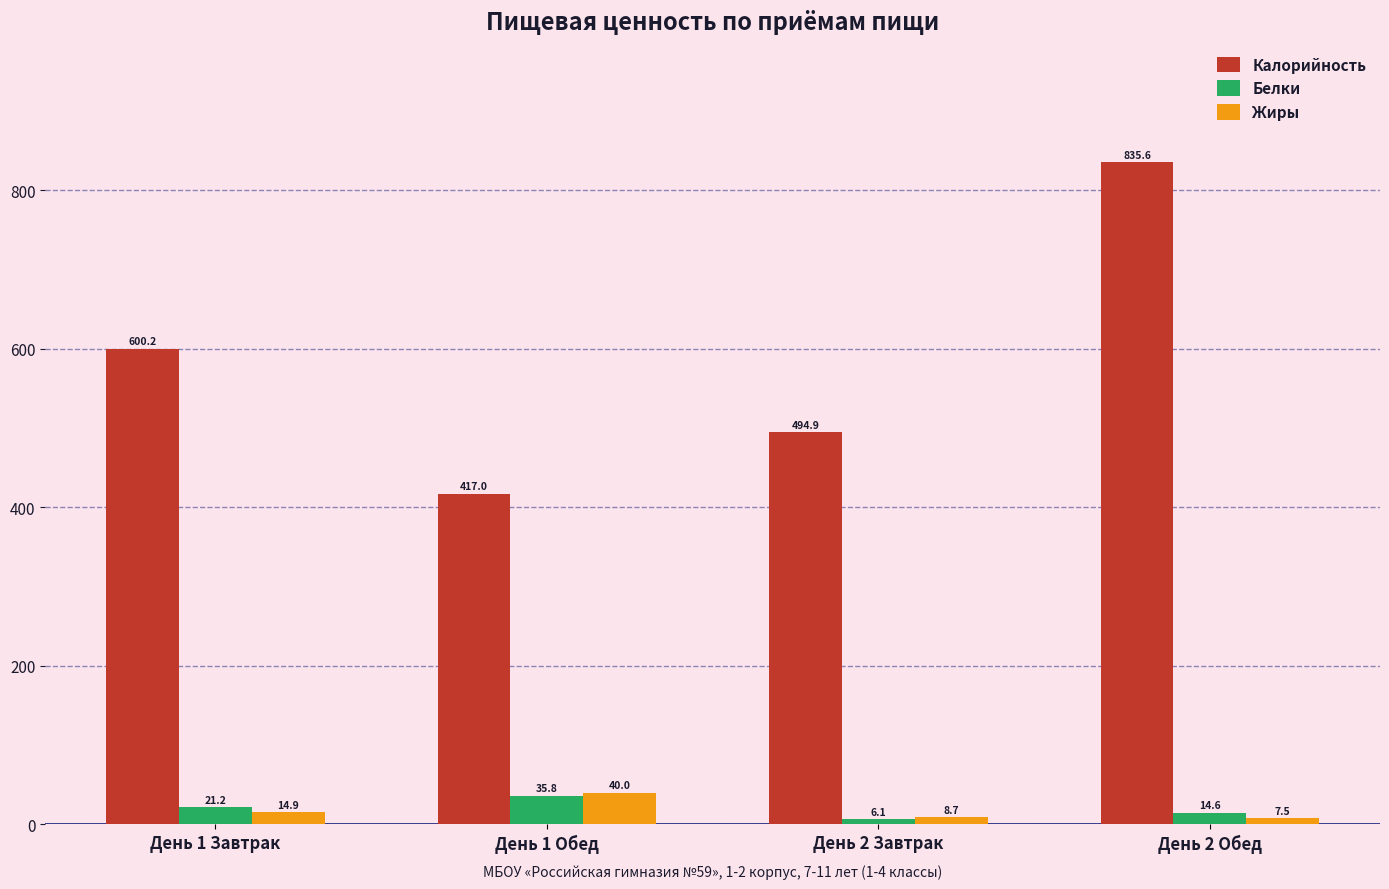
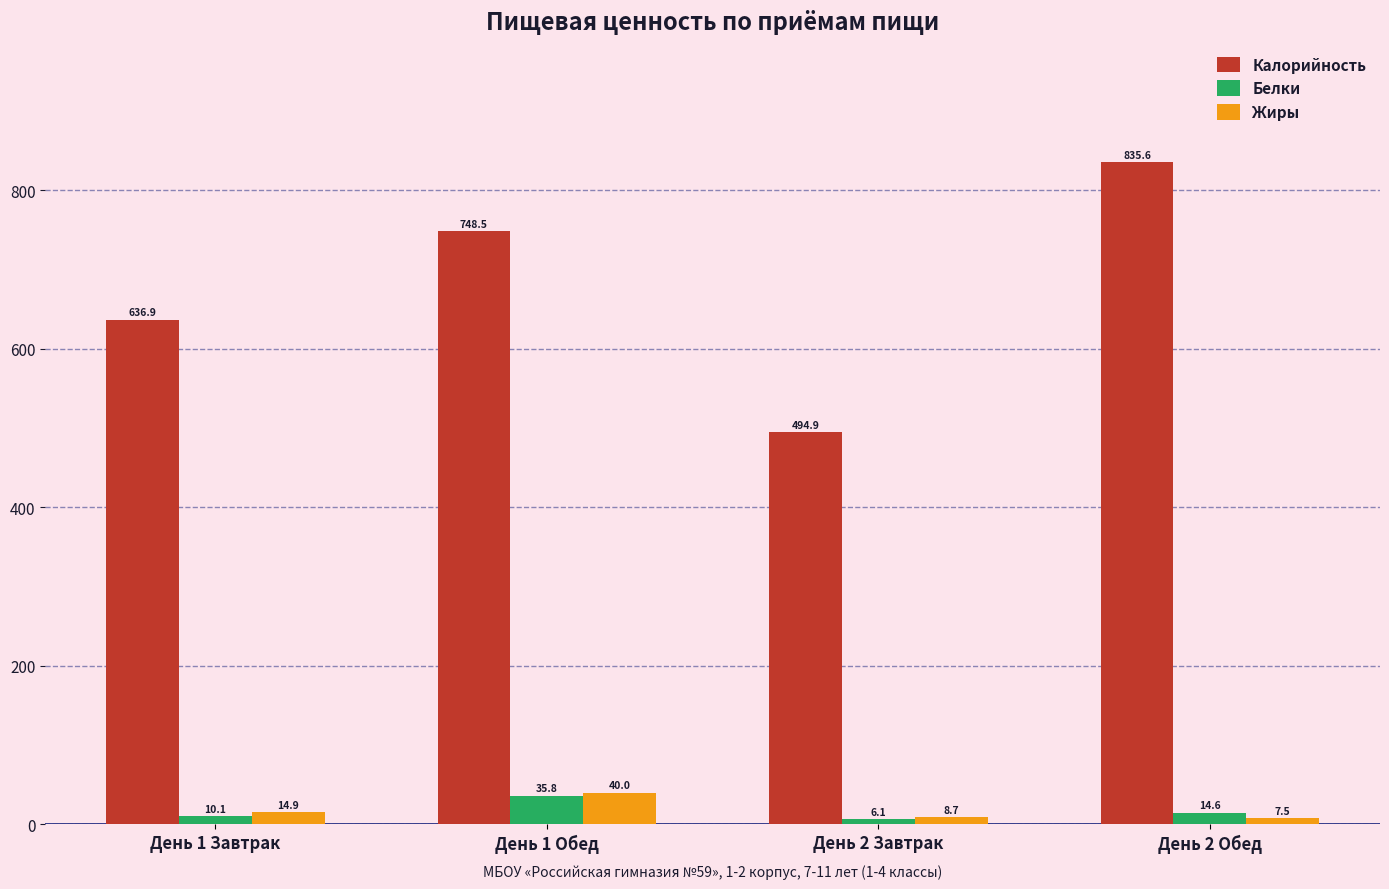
  {
    "Калорийность": {
-     "День 1 Завтрак": 600.2,
-     "День 1 Обед": 417.0,
+     "День 1 Завтрак": 636.9,
+     "День 1 Обед": 748.5,
      "День 2 Завтрак": 494.9,
      "День 2 Обед": 835.6
    },
    "Белки": {
-     "День 1 Завтрак": 21.2,
+     "День 1 Завтрак": 10.1,
      "День 1 Обед": 35.8,
      "День 2 Завтрак": 6.1,
      "День 2 Обед": 14.6
    },
    "Жиры": {
      "День 1 Завтрак": 14.9,
      "День 1 Обед": 40.0,
      "День 2 Завтрак": 8.7,
      "День 2 Обед": 7.5
    }
  }
